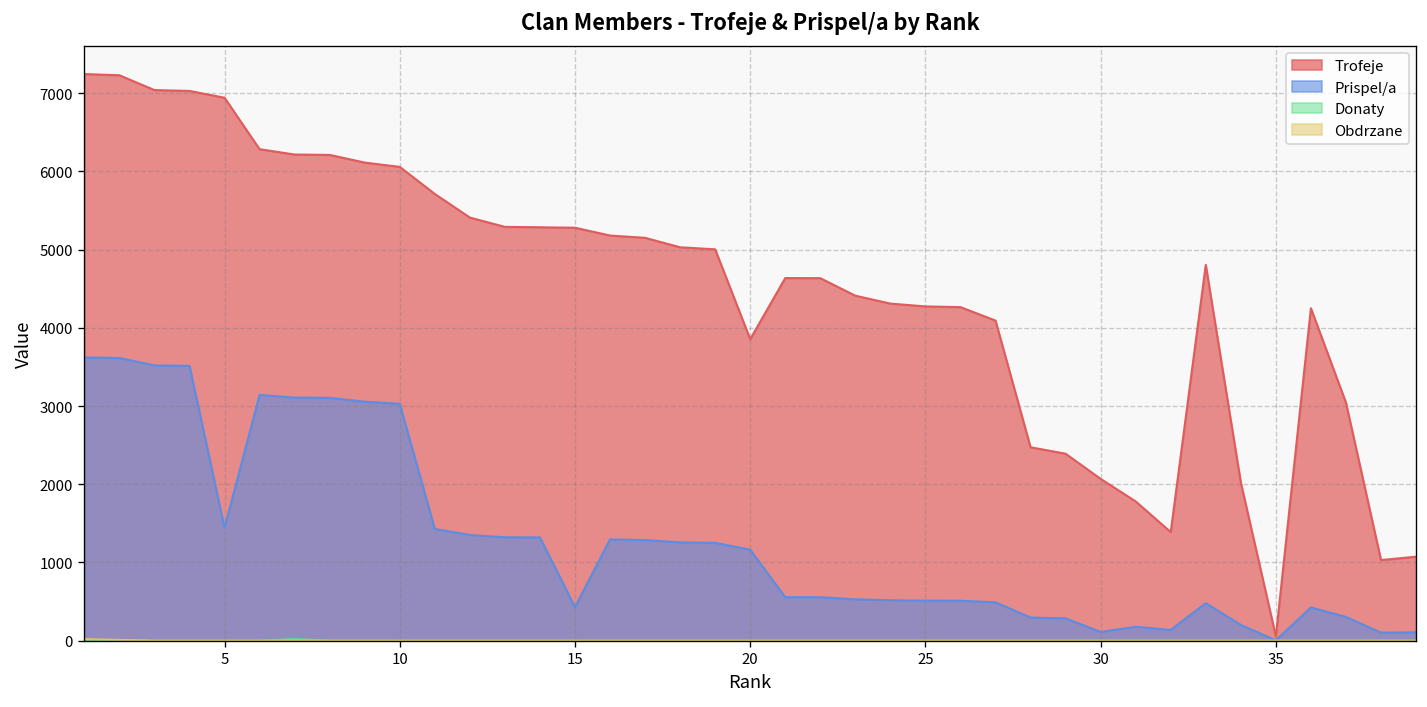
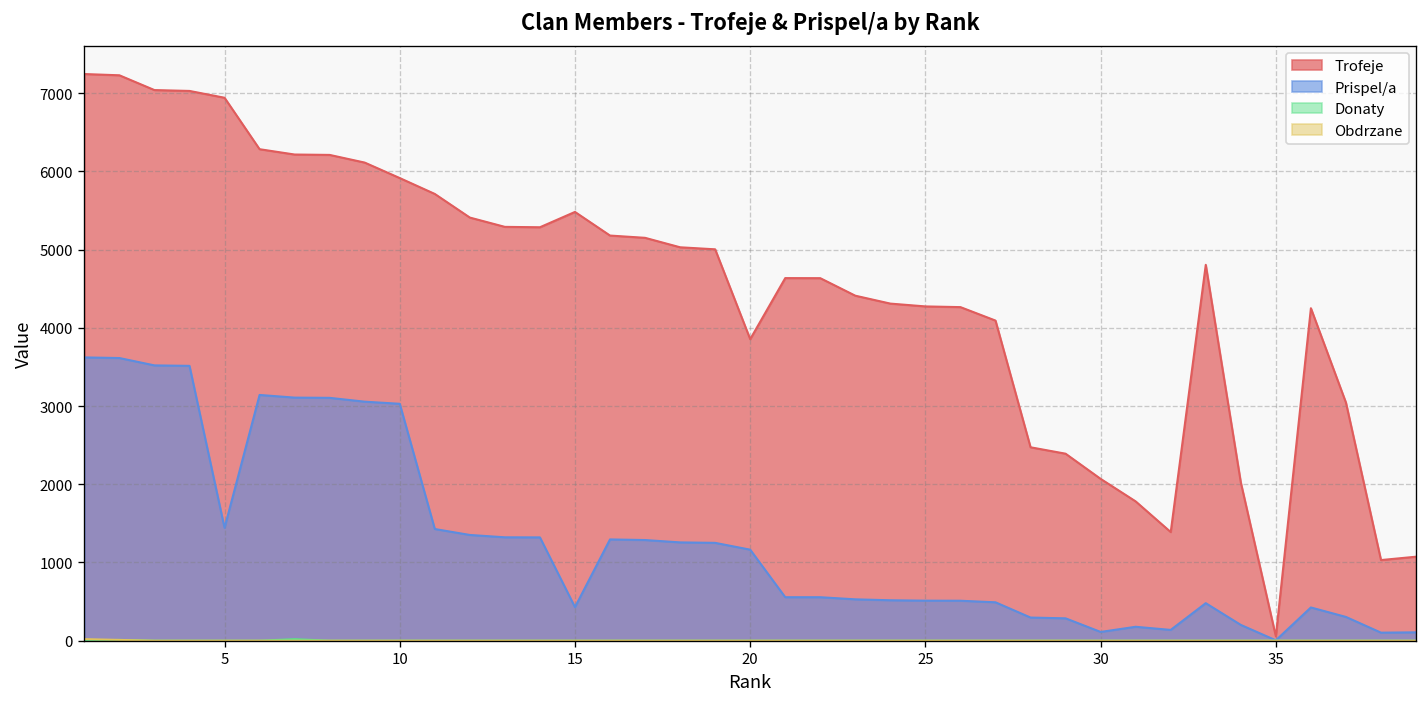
  {
    "Trofeje": {
      "5": 6900,
-     "10": 6100,
-     "15": 5300,
+     "10": 5900,
+     "15": 5500,
      "20": 3900,
      "25": 4300,
      "30": 2100,
      "35": 100
    },
    "Prispel/a": {
      "5": 1400,
      "10": 3000,
      "15": 400,
      "20": 1200,
      "25": 500,
      "30": 100
    }
  }
